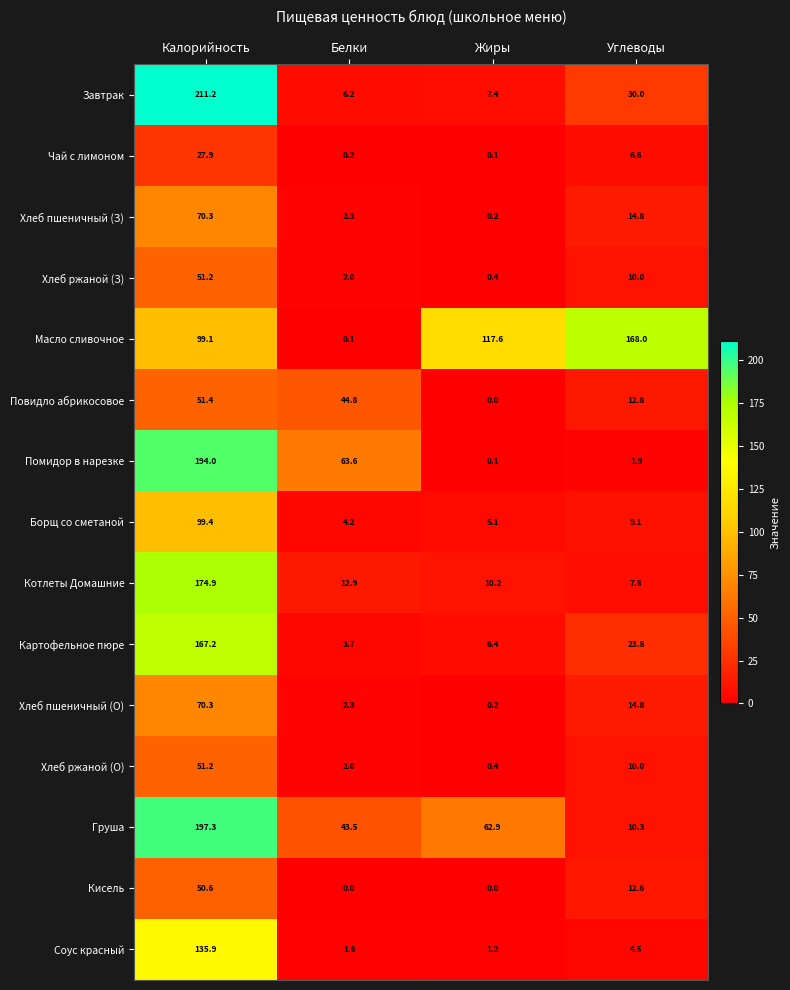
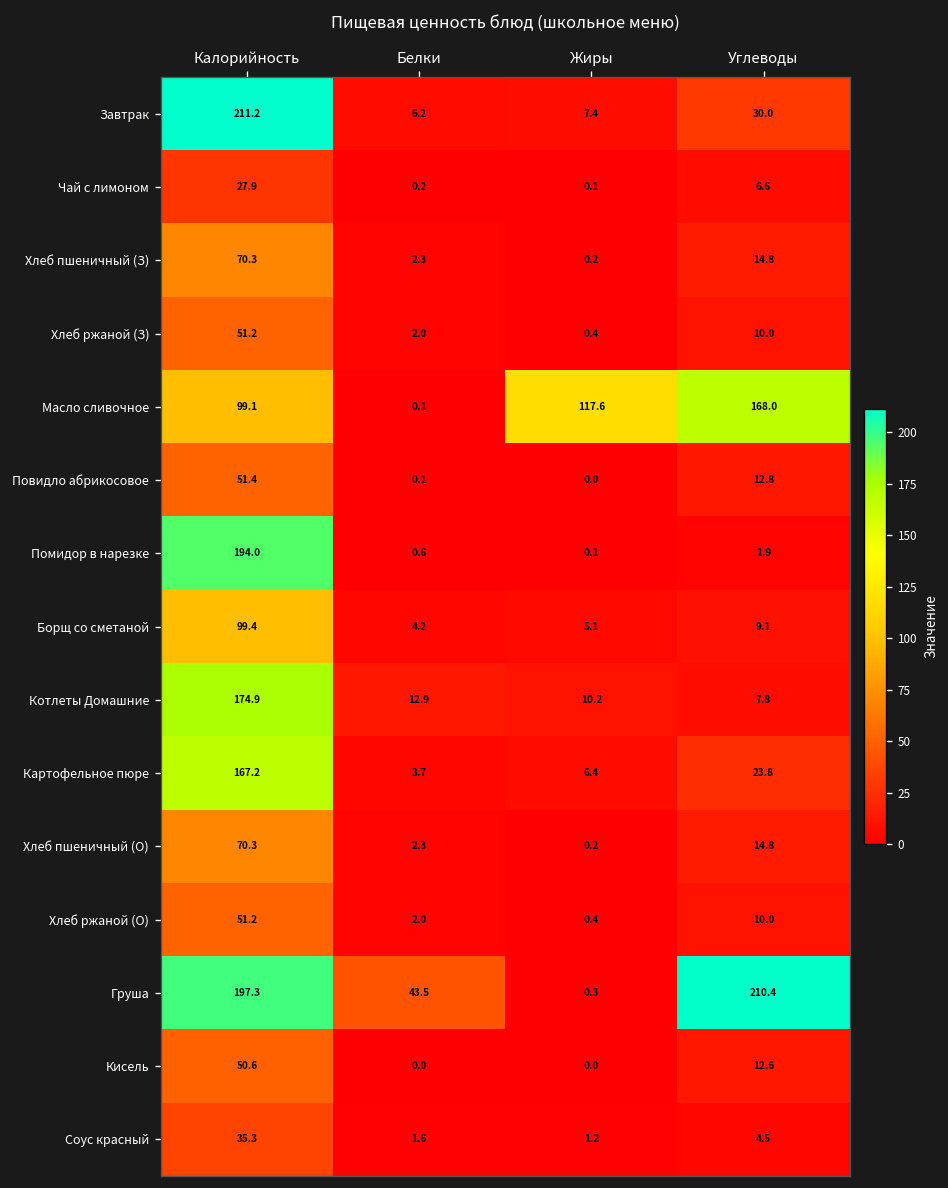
  {
    "Завтрак": {
      "Калорийность": 211.2,
      "Белки": 6.2,
      "Жиры": 7.4,
      "Углеводы": 30.0
    },
    "Чай с лимоном": {
      "Калорийность": 27.9,
      "Белки": 0.2,
      "Жиры": 0.1,
      "Углеводы": 6.6
    },
    "Хлеб пшеничный (З)": {
      "Калорийность": 70.3,
      "Белки": 2.3,
      "Жиры": 0.2,
      "Углеводы": 14.8
    },
    "Хлеб ржаной (З)": {
      "Калорийность": 51.2,
      "Белки": 2.0,
      "Жиры": 0.4,
      "Углеводы": 10.0
    },
    "Масло сливочное": {
      "Калорийность": 99.1,
      "Белки": 0.1,
      "Жиры": 117.6,
      "Углеводы": 168.0
    },
    "Повидло абрикосовое": {
      "Калорийность": 51.4,
-     "Белки": 44.8,
+     "Белки": 0.1,
      "Жиры": 0.0,
      "Углеводы": 12.8
    },
    "Помидор в нарезке": {
      "Калорийность": 194.0,
-     "Белки": 63.6,
+     "Белки": 0.6,
      "Жиры": 0.1,
      "Углеводы": 1.9
    },
    "Борщ со сметаной": {
      "Калорийность": 99.4,
      "Белки": 4.2,
      "Жиры": 5.1,
      "Углеводы": 9.1
    },
    "Котлеты Домашние": {
      "Калорийность": 174.9,
      "Белки": 12.9,
      "Жиры": 10.2,
      "Углеводы": 7.8
    },
    "Картофельное пюре": {
      "Калорийность": 167.2,
      "Белки": 3.7,
      "Жиры": 6.4,
      "Углеводы": 23.8
    },
    "Хлеб пшеничный (О)": {
      "Калорийность": 70.3,
      "Белки": 2.3,
      "Жиры": 0.2,
      "Углеводы": 14.8
    },
    "Хлеб ржаной (О)": {
      "Калорийность": 51.2,
      "Белки": 2.0,
      "Жиры": 0.4,
      "Углеводы": 10.0
    },
    "Груша": {
      "Калорийность": 197.3,
      "Белки": 43.5,
-     "Жиры": 62.9,
-     "Углеводы": 10.3
+     "Жиры": 0.3,
+     "Углеводы": 210.4
    },
    "Кисель": {
      "Калорийность": 50.6,
      "Белки": 0.0,
      "Жиры": 0.0,
      "Углеводы": 12.6
    },
    "Соус красный": {
-     "Калорийность": 135.9,
+     "Калорийность": 35.3,
      "Белки": 1.6,
      "Жиры": 1.2,
      "Углеводы": 4.5
    }
  }
